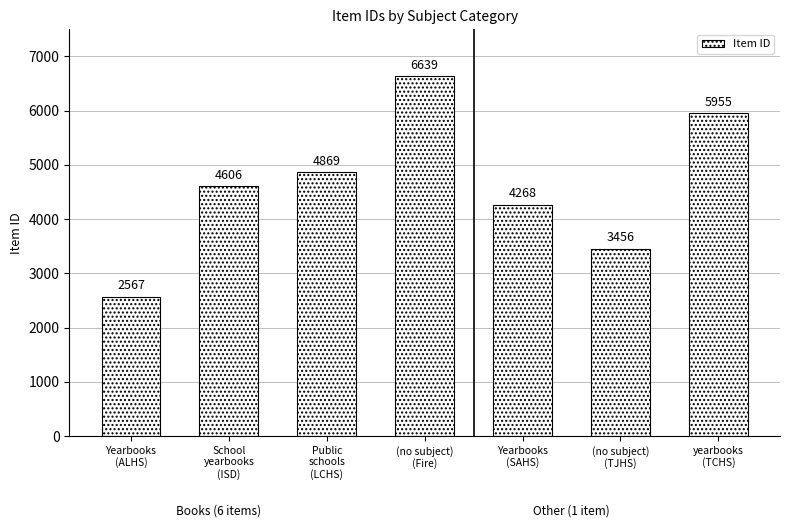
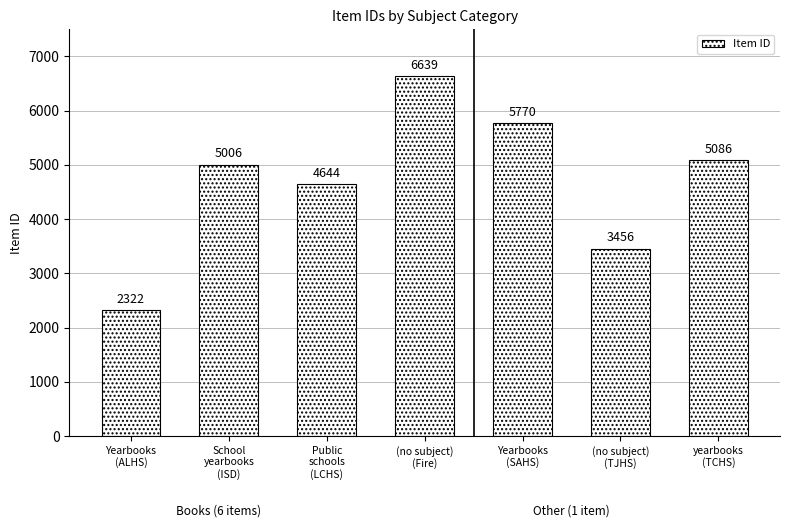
  {
-   "Yearbooks (ALHS)": 2567,
-   "School yearbooks (ISD)": 4606,
-   "Public schools (LCHS)": 4869,
+   "Yearbooks (ALHS)": 2322,
+   "School yearbooks (ISD)": 5006,
+   "Public schools (LCHS)": 4644,
    "(no subject) (Fire)": 6639,
-   "Yearbooks (SAHS)": 4268,
+   "Yearbooks (SAHS)": 5770,
    "(no subject) (TJHS)": 3456,
-   "yearbooks (TCHS)": 5955
+   "yearbooks (TCHS)": 5086
  }
